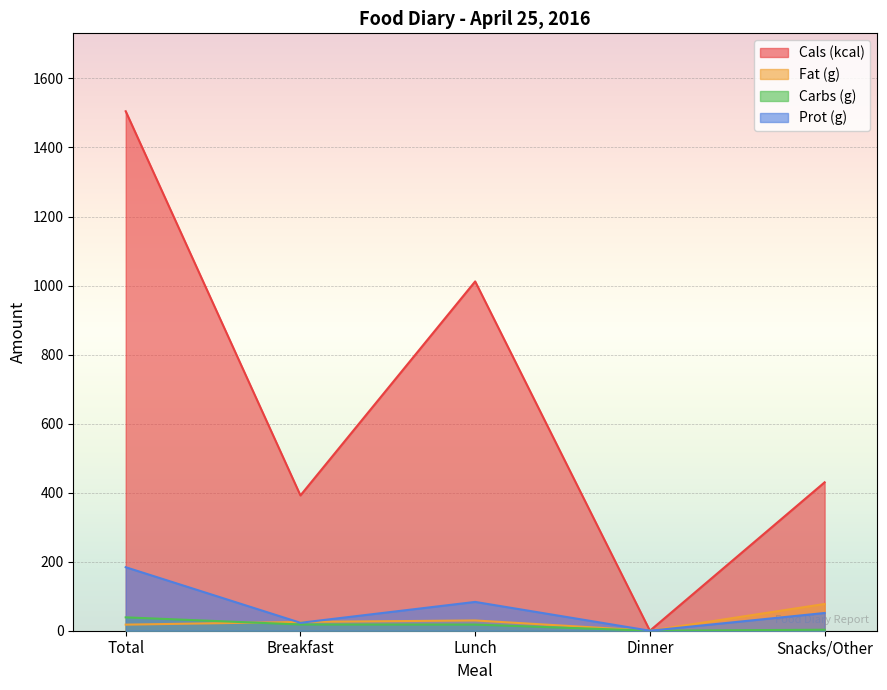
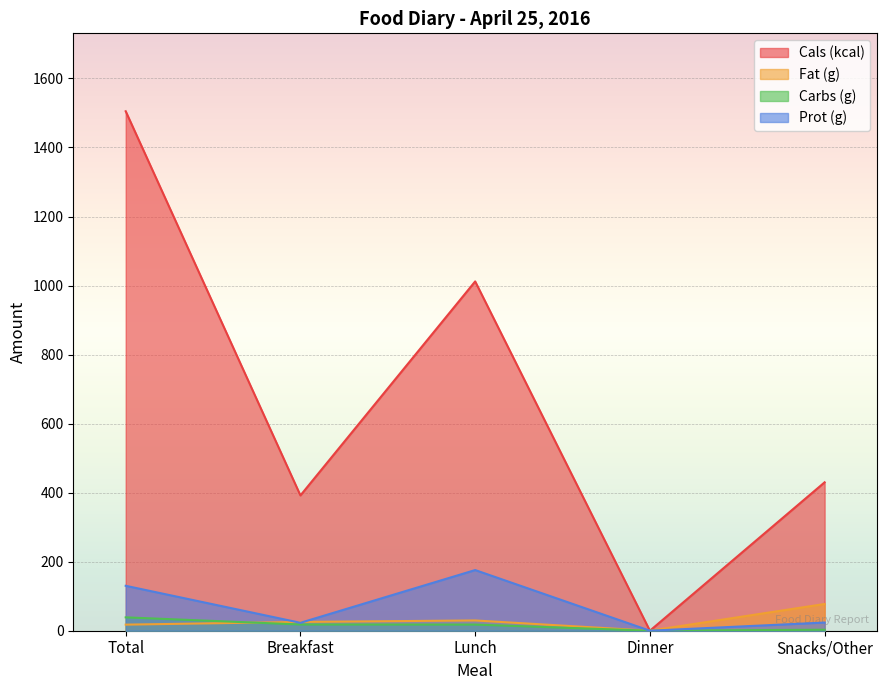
  {
    "Cals (kcal)": {
      "Total": 1510,
      "Breakfast": 390,
      "Lunch": 1010,
      "Snacks/Other": 430
    },
    "Fat (g)": {
      "Total": 20,
      "Lunch": 30,
      "Snacks/Other": 80
    },
    "Carbs (g)": {
      "Total": 40,
      "Lunch": 20,
      "Snacks/Other": 0
    },
    "Prot (g)": {
-     "Total": 180,
-     "Lunch": 80,
-     "Snacks/Other": 50
+     "Total": 130,
+     "Lunch": 180,
+     "Snacks/Other": 20
    }
  }
